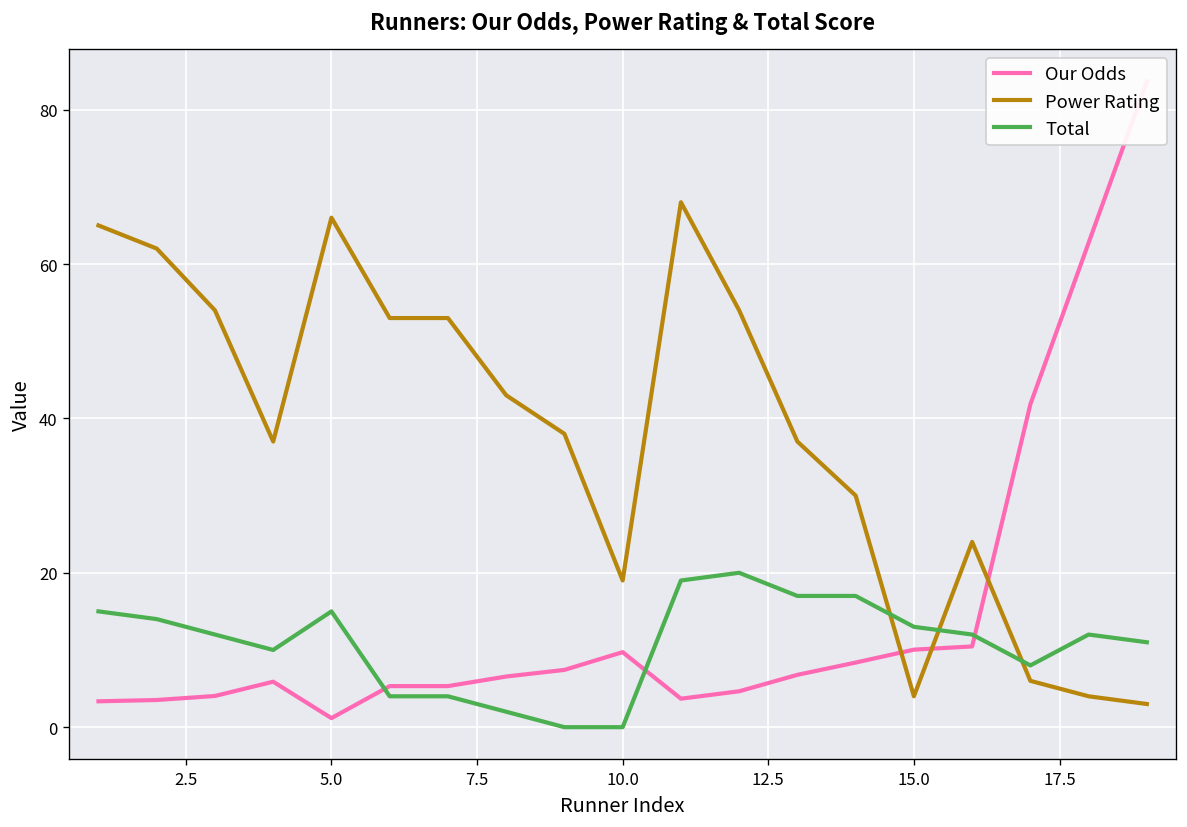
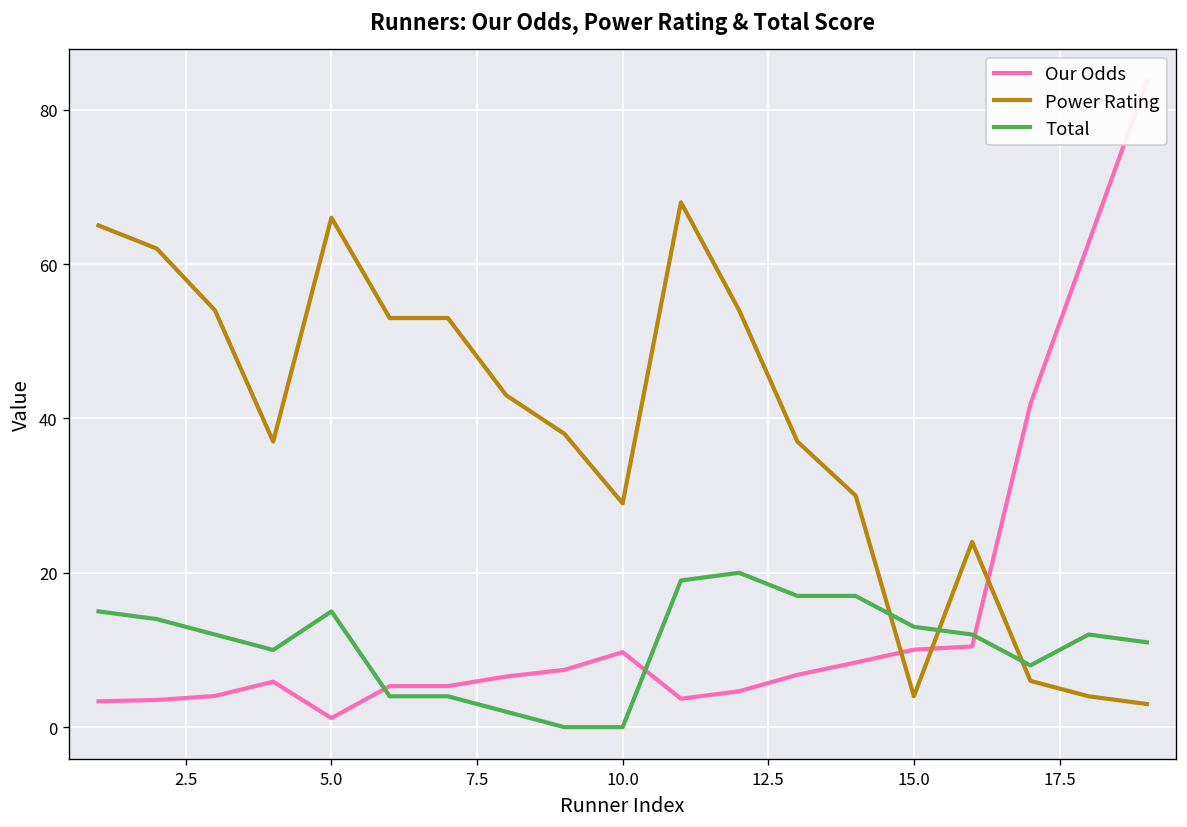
  {
    "Our Odds": {
      "5.0": 1,
      "10.0": 10,
      "15.0": 10
    },
    "Power Rating": {
      "5.0": 66,
-     "10.0": 19,
+     "10.0": 29,
      "15.0": 4
    },
    "Total": {
      "5.0": 15,
      "10.0": 0,
      "15.0": 13
    }
  }
